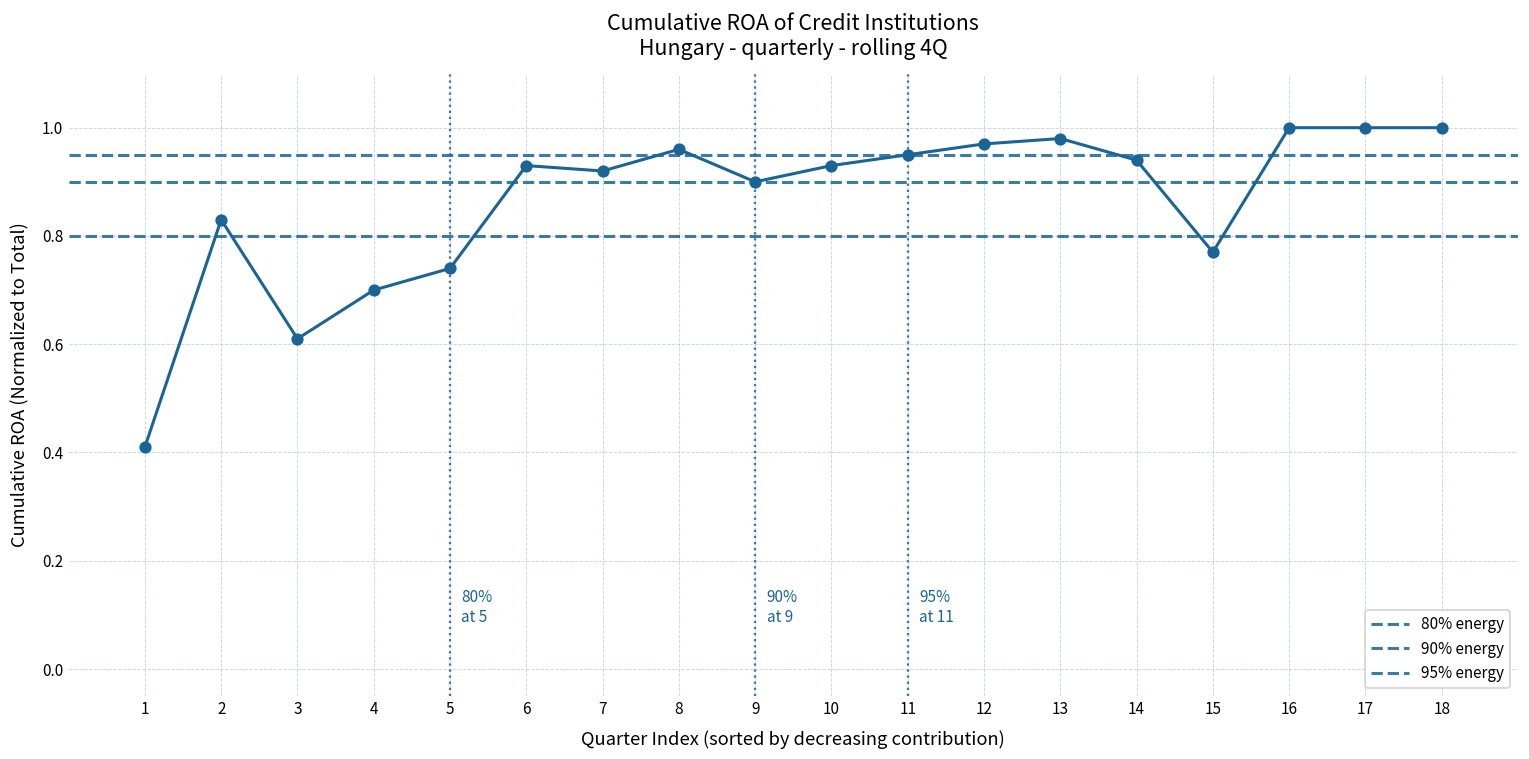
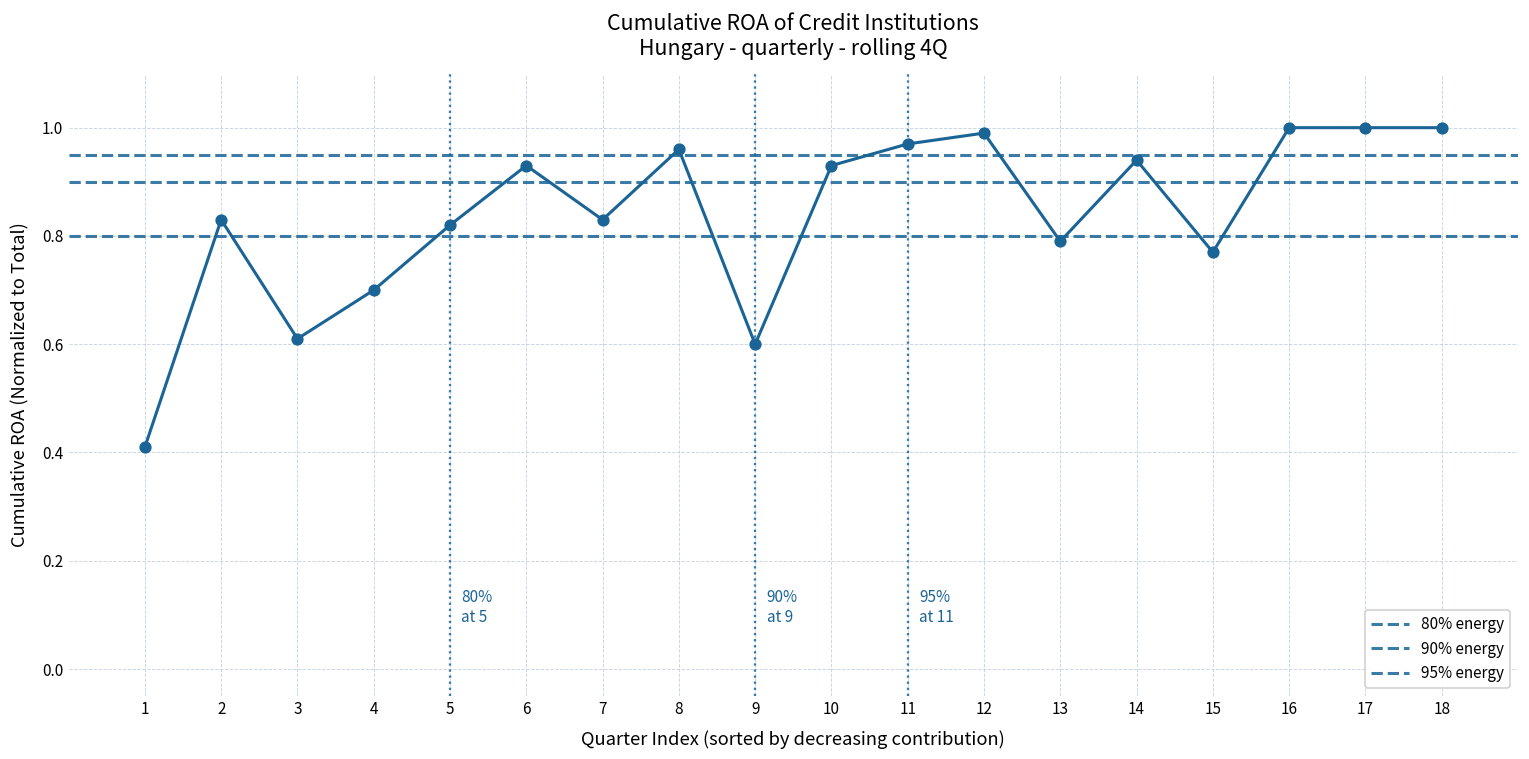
  {
    "1": 0.41,
    "2": 0.83,
    "3": 0.61,
    "4": 0.70,
-   "5": 0.74,
+   "5": 0.82,
    "6": 0.93,
-   "7": 0.92,
+   "7": 0.83,
    "8": 0.96,
-   "9": 0.9,
+   "9": 0.6,
    "10": 0.93,
-   "11": 0.95,
-   "12": 0.97,
-   "13": 0.98,
+   "11": 0.97,
+   "12": 0.99,
+   "13": 0.79,
    "14": 0.94,
    "15": 0.77,
    "16": 1.00,
    "17": 1.00,
    "18": 1.00
  }
